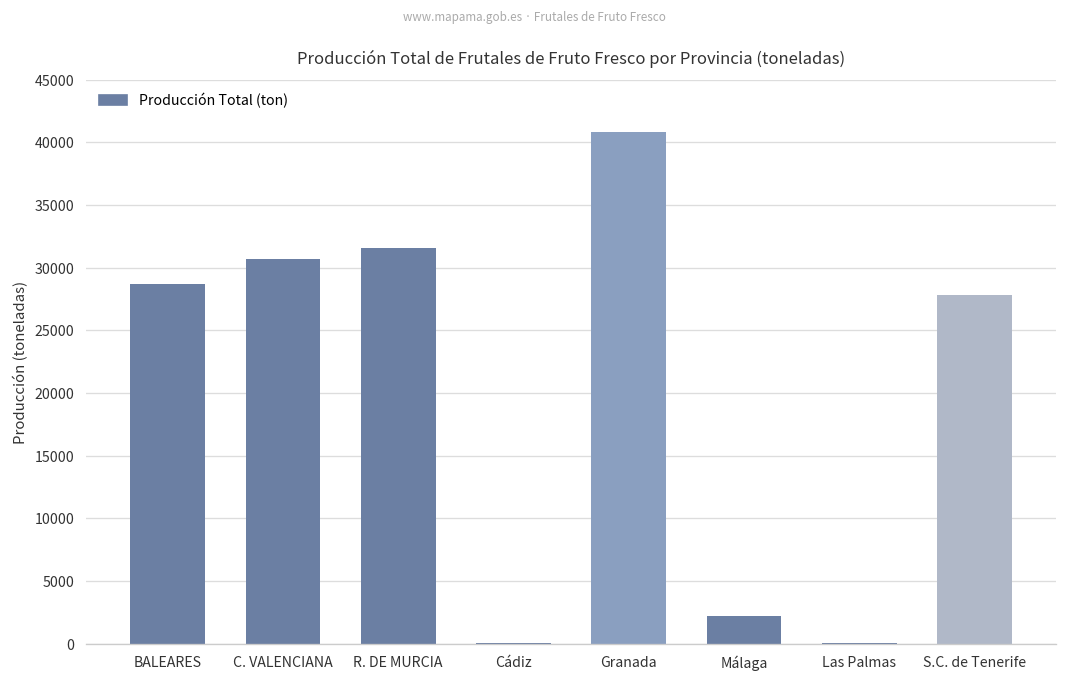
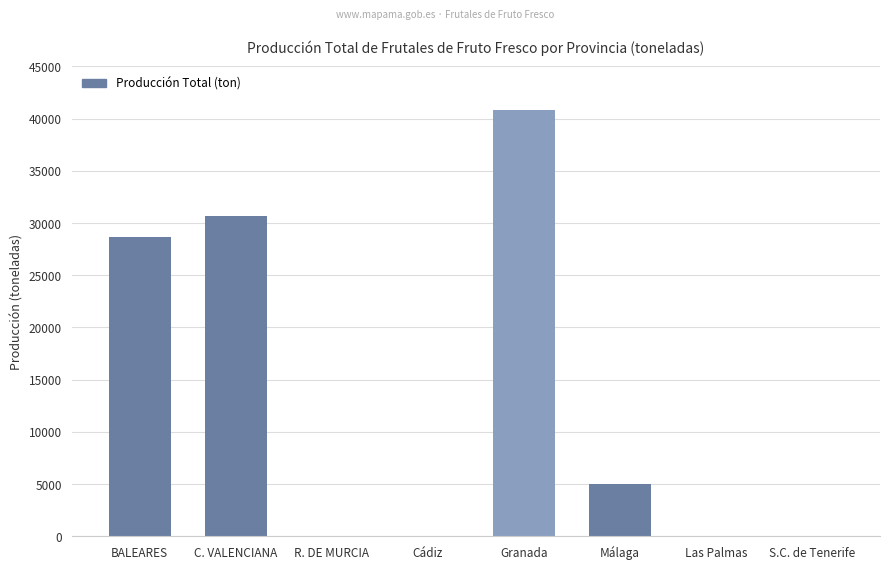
  {
    "BALEARES": 28700,
    "C. VALENCIANA": 30700,
-   "R. DE MURCIA": 31600,
+   "R. DE MURCIA": 0,
    "Granada": 40900,
-   "Málaga": 2200,
-   "S.C. de Tenerife": 27800
+   "Málaga": 5000,
+   "S.C. de Tenerife": 0
  }
